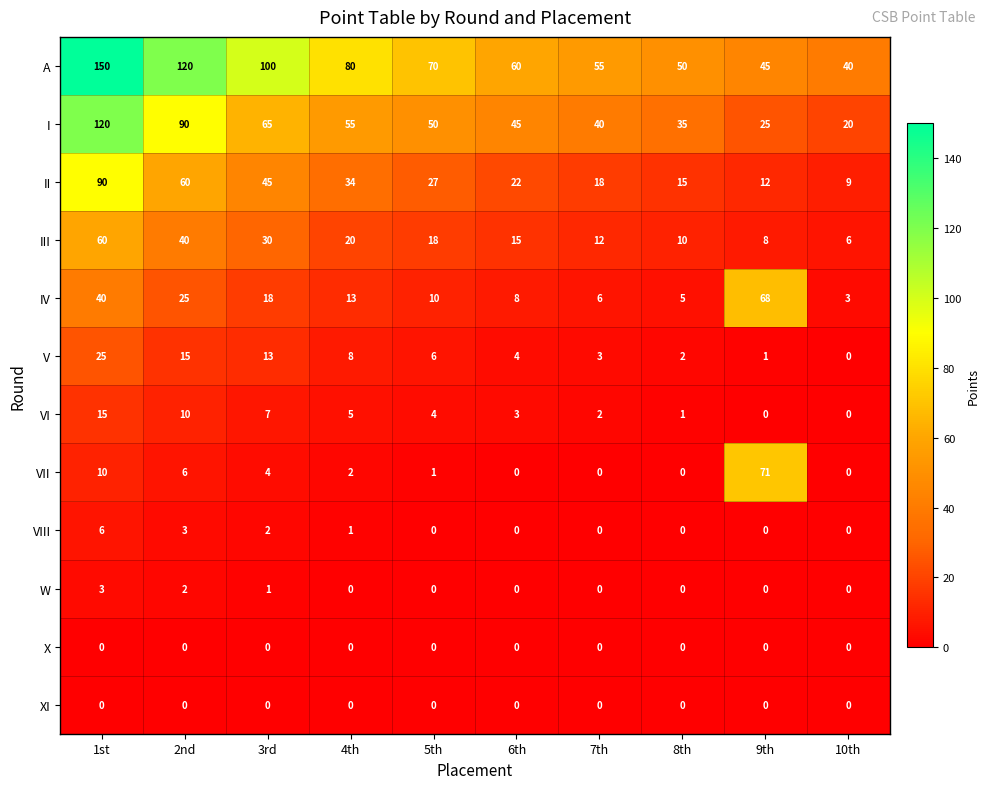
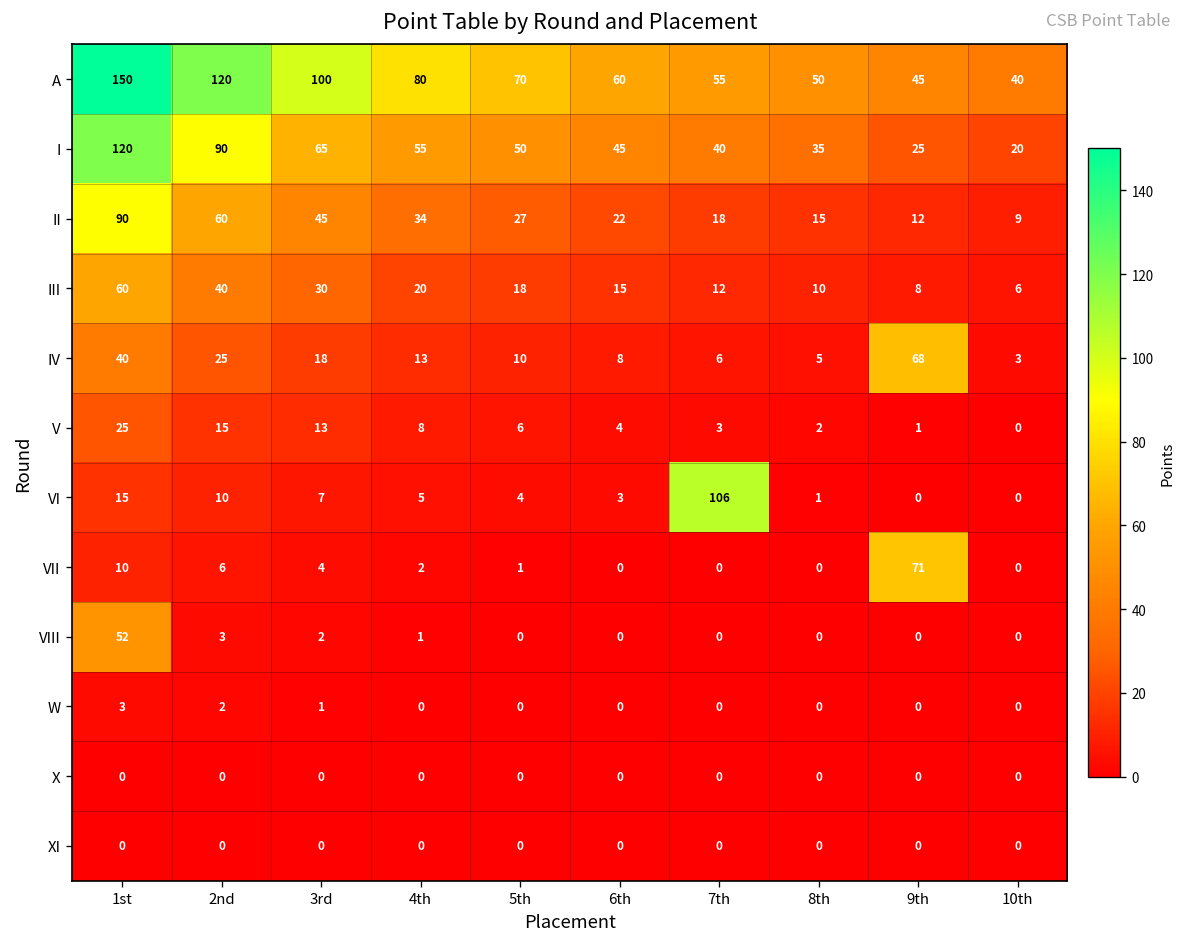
  {
    "A": {
      "1st": 150,
      "2nd": 120,
      "3rd": 100,
      "4th": 80,
      "5th": 70,
      "6th": 60,
      "7th": 55,
      "8th": 50,
      "9th": 45,
      "10th": 40
    },
    "I": {
      "1st": 120,
      "2nd": 90,
      "3rd": 65,
      "4th": 55,
      "5th": 50,
      "6th": 45,
      "7th": 40,
      "8th": 35,
      "9th": 25,
      "10th": 20
    },
    "II": {
      "1st": 90,
      "2nd": 60,
      "3rd": 45,
      "4th": 34,
      "5th": 27,
      "6th": 22,
      "7th": 18,
      "8th": 15,
      "9th": 12,
      "10th": 9
    },
    "III": {
      "1st": 60,
      "2nd": 40,
      "3rd": 30,
      "4th": 20,
      "5th": 18,
      "6th": 15,
      "7th": 12,
      "8th": 10,
      "9th": 8,
      "10th": 6
    },
    "IV": {
      "1st": 40,
      "2nd": 25,
      "3rd": 18,
      "4th": 13,
      "5th": 10,
      "6th": 8,
      "7th": 6,
      "8th": 5,
      "9th": 68,
      "10th": 3
    },
    "V": {
      "1st": 25,
      "2nd": 15,
      "3rd": 13,
      "4th": 8,
      "5th": 6,
      "6th": 4,
      "7th": 3,
      "8th": 2,
      "9th": 1,
      "10th": 0
    },
    "VI": {
      "1st": 15,
      "2nd": 10,
      "3rd": 7,
      "4th": 5,
      "5th": 4,
      "6th": 3,
-     "7th": 2,
+     "7th": 106,
      "8th": 1,
      "9th": 0,
      "10th": 0
    },
    "VII": {
      "1st": 10,
      "2nd": 6,
      "3rd": 4,
      "4th": 2,
      "5th": 1,
      "6th": 0,
      "7th": 0,
      "8th": 0,
      "9th": 71,
      "10th": 0
    },
    "VIII": {
-     "1st": 6,
+     "1st": 52,
      "2nd": 3,
      "3rd": 2,
      "4th": 1,
      "5th": 0,
      "6th": 0,
      "7th": 0,
      "8th": 0,
      "9th": 0,
      "10th": 0
    },
    "W": {
      "1st": 3,
      "2nd": 2,
      "3rd": 1,
      "4th": 0,
      "5th": 0,
      "6th": 0,
      "7th": 0,
      "8th": 0,
      "9th": 0,
      "10th": 0
    },
    "X": {
      "1st": 0,
      "2nd": 0,
      "3rd": 0,
      "4th": 0,
      "5th": 0,
      "6th": 0,
      "7th": 0,
      "8th": 0,
      "9th": 0,
      "10th": 0
    },
    "XI": {
      "1st": 0,
      "2nd": 0,
      "3rd": 0,
      "4th": 0,
      "5th": 0,
      "6th": 0,
      "7th": 0,
      "8th": 0,
      "9th": 0,
      "10th": 0
    }
  }
